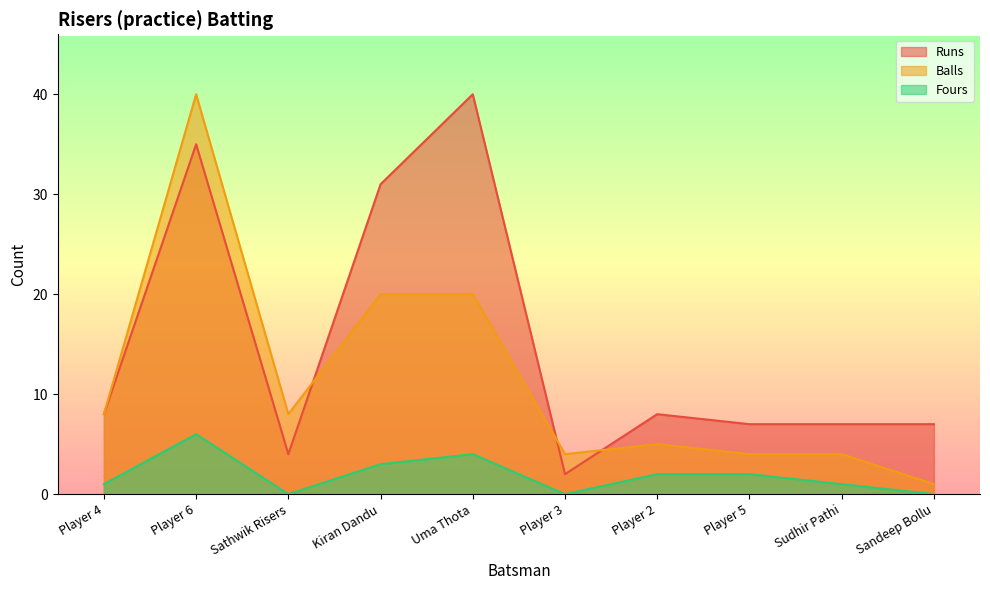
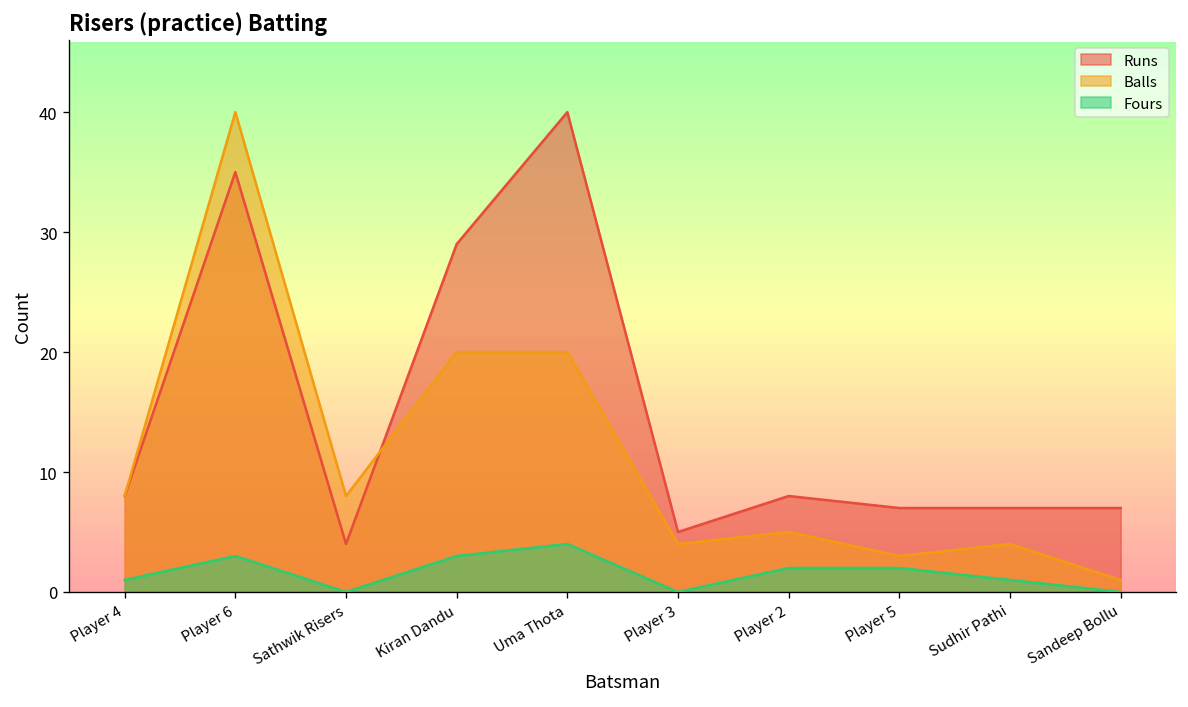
  {
    "Runs": {
      "Player 6": 35,
      "Sathwik Risers": 4,
-     "Kiran Dandu": 31,
+     "Kiran Dandu": 29,
      "Uma Thota": 40,
-     "Player 3": 2,
+     "Player 3": 5,
      "Player 2": 8,
      "Player 5": 7,
      "Sudhir Pathi": 7,
      "Sandeep Bollu": 7
    },
    "Balls": {
      "Player 6": 40,
      "Sathwik Risers": 8,
      "Kiran Dandu": 20,
      "Uma Thota": 20,
      "Player 3": 4,
      "Player 2": 5,
-     "Player 5": 4,
+     "Player 5": 3,
      "Sudhir Pathi": 4,
      "Sandeep Bollu": 1
    },
    "Fours": {
      "Player 4": 1,
-     "Player 6": 6,
+     "Player 6": 3,
      "Sathwik Risers": 0,
      "Kiran Dandu": 3,
      "Uma Thota": 4,
      "Player 3": 0,
      "Player 2": 2,
      "Player 5": 2,
      "Sudhir Pathi": 1,
      "Sandeep Bollu": 0
    }
  }
